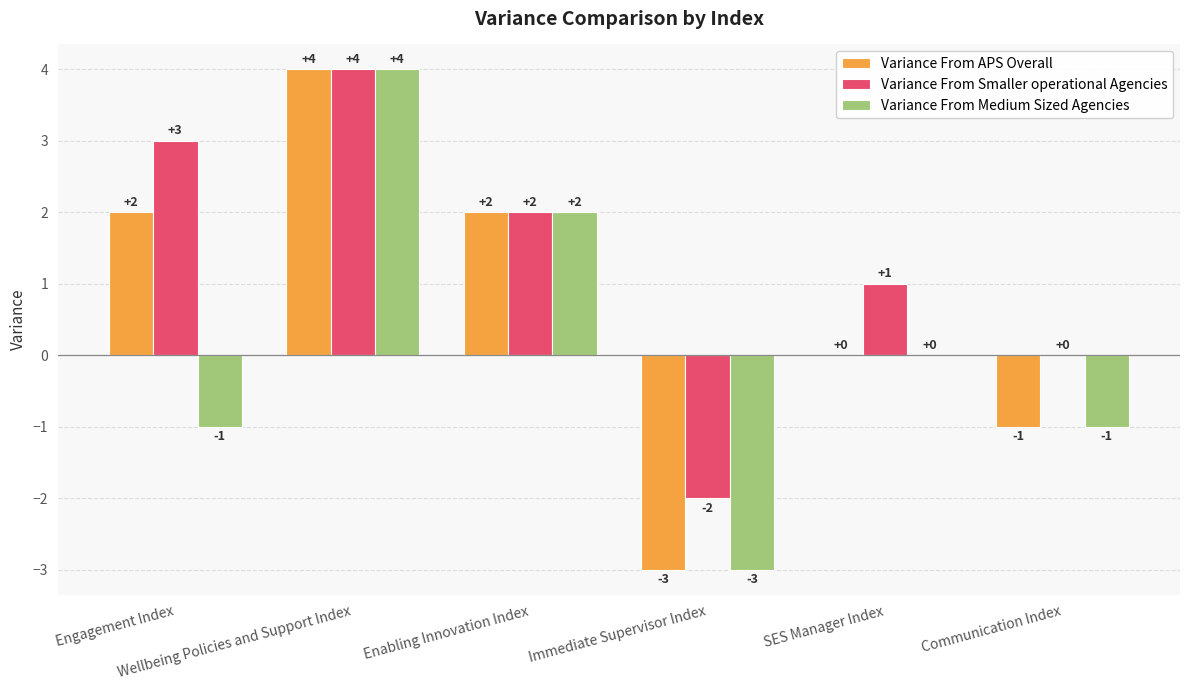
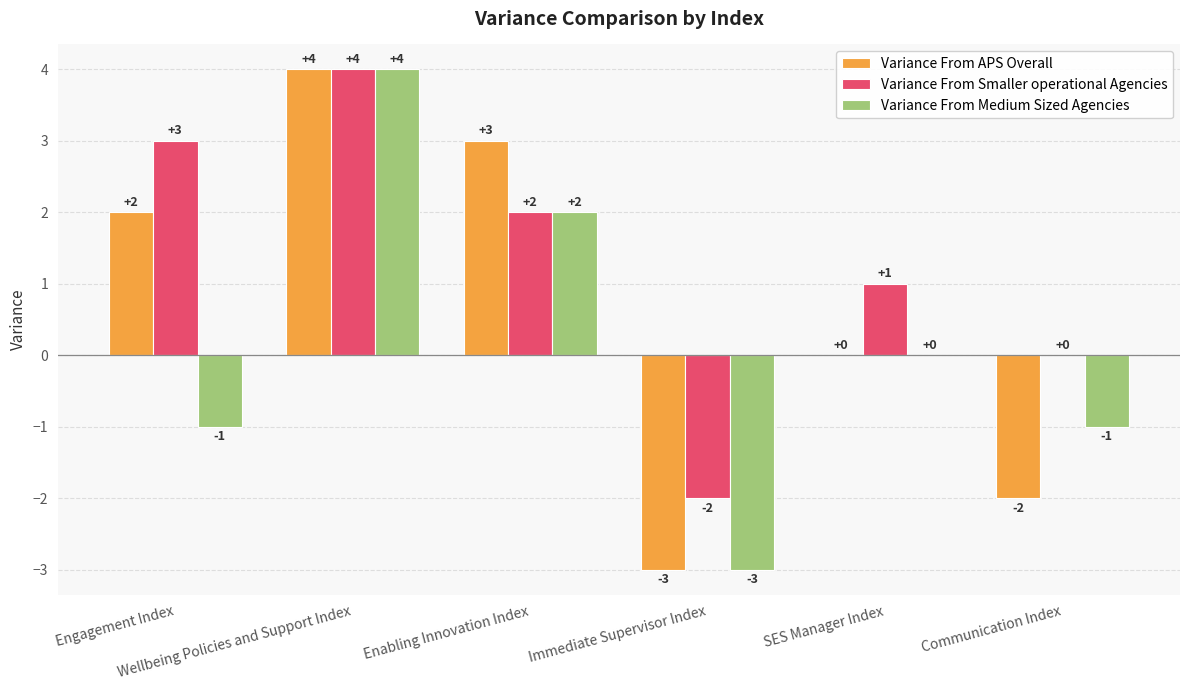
  {
    "Variance From APS Overall": {
      "Engagement Index": "+2",
      "Wellbeing Policies and Support Index": "+4",
-     "Enabling Innovation Index": "+2",
+     "Enabling Innovation Index": "+3",
      "Immediate Supervisor Index": "-3",
      "SES Manager Index": "+0",
-     "Communication Index": "-1"
+     "Communication Index": "-2"
    },
    "Variance From Smaller operational Agencies": {
      "Engagement Index": "+3",
      "Wellbeing Policies and Support Index": "+4",
      "Enabling Innovation Index": "+2",
      "Immediate Supervisor Index": "-2",
      "SES Manager Index": "+1",
      "Communication Index": "+0"
    },
    "Variance From Medium Sized Agencies": {
      "Engagement Index": "-1",
      "Wellbeing Policies and Support Index": "+4",
      "Enabling Innovation Index": "+2",
      "Immediate Supervisor Index": "-3",
      "SES Manager Index": "+0",
      "Communication Index": "-1"
    }
  }
